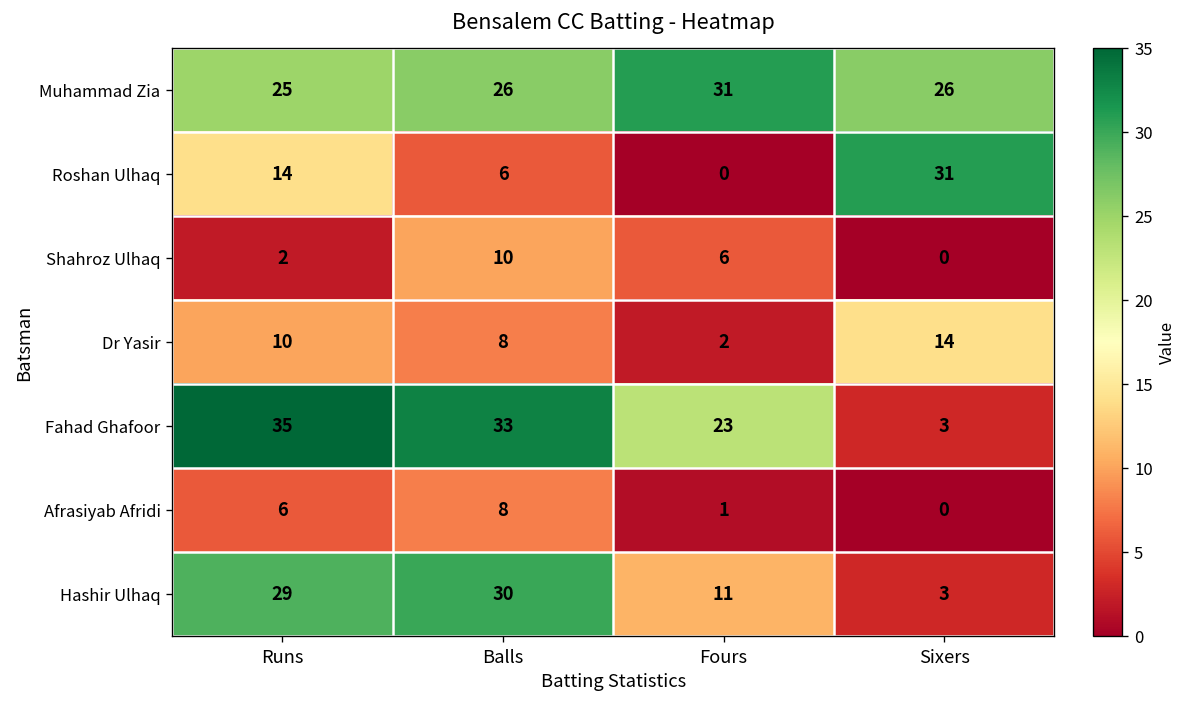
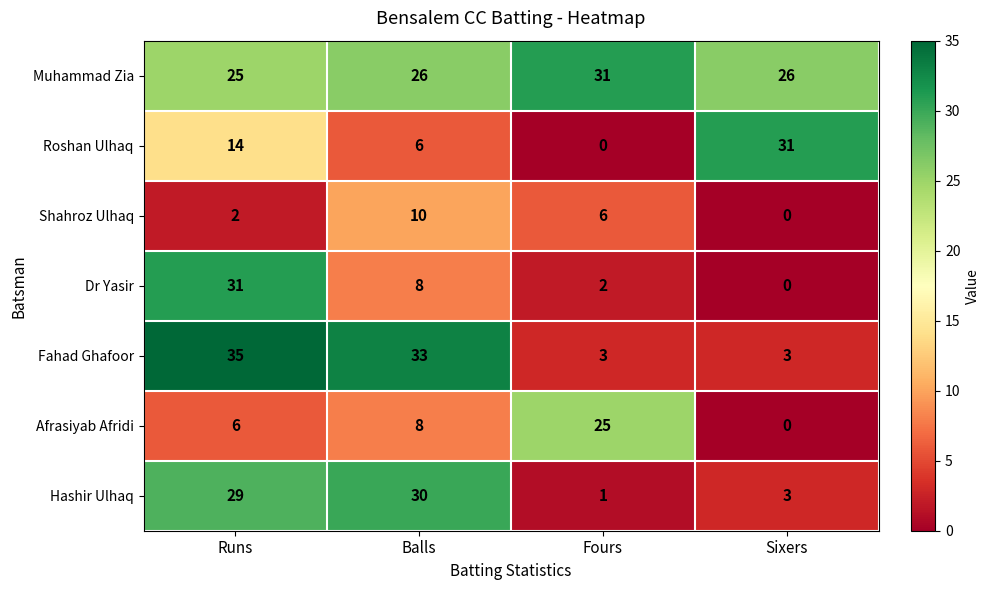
  {
    "Muhammad Zia": {
      "Runs": 25,
      "Balls": 26,
      "Fours": 31,
      "Sixers": 26
    },
    "Roshan Ulhaq": {
      "Runs": 14,
      "Balls": 6,
      "Fours": 0,
      "Sixers": 31
    },
    "Shahroz Ulhaq": {
      "Runs": 2,
      "Balls": 10,
      "Fours": 6,
      "Sixers": 0
    },
    "Dr Yasir": {
-     "Runs": 10,
+     "Runs": 31,
      "Balls": 8,
      "Fours": 2,
-     "Sixers": 14
+     "Sixers": 0
    },
    "Fahad Ghafoor": {
      "Runs": 35,
      "Balls": 33,
-     "Fours": 23,
+     "Fours": 3,
      "Sixers": 3
    },
    "Afrasiyab Afridi": {
      "Runs": 6,
      "Balls": 8,
-     "Fours": 1,
+     "Fours": 25,
      "Sixers": 0
    },
    "Hashir Ulhaq": {
      "Runs": 29,
      "Balls": 30,
-     "Fours": 11,
+     "Fours": 1,
      "Sixers": 3
    }
  }
